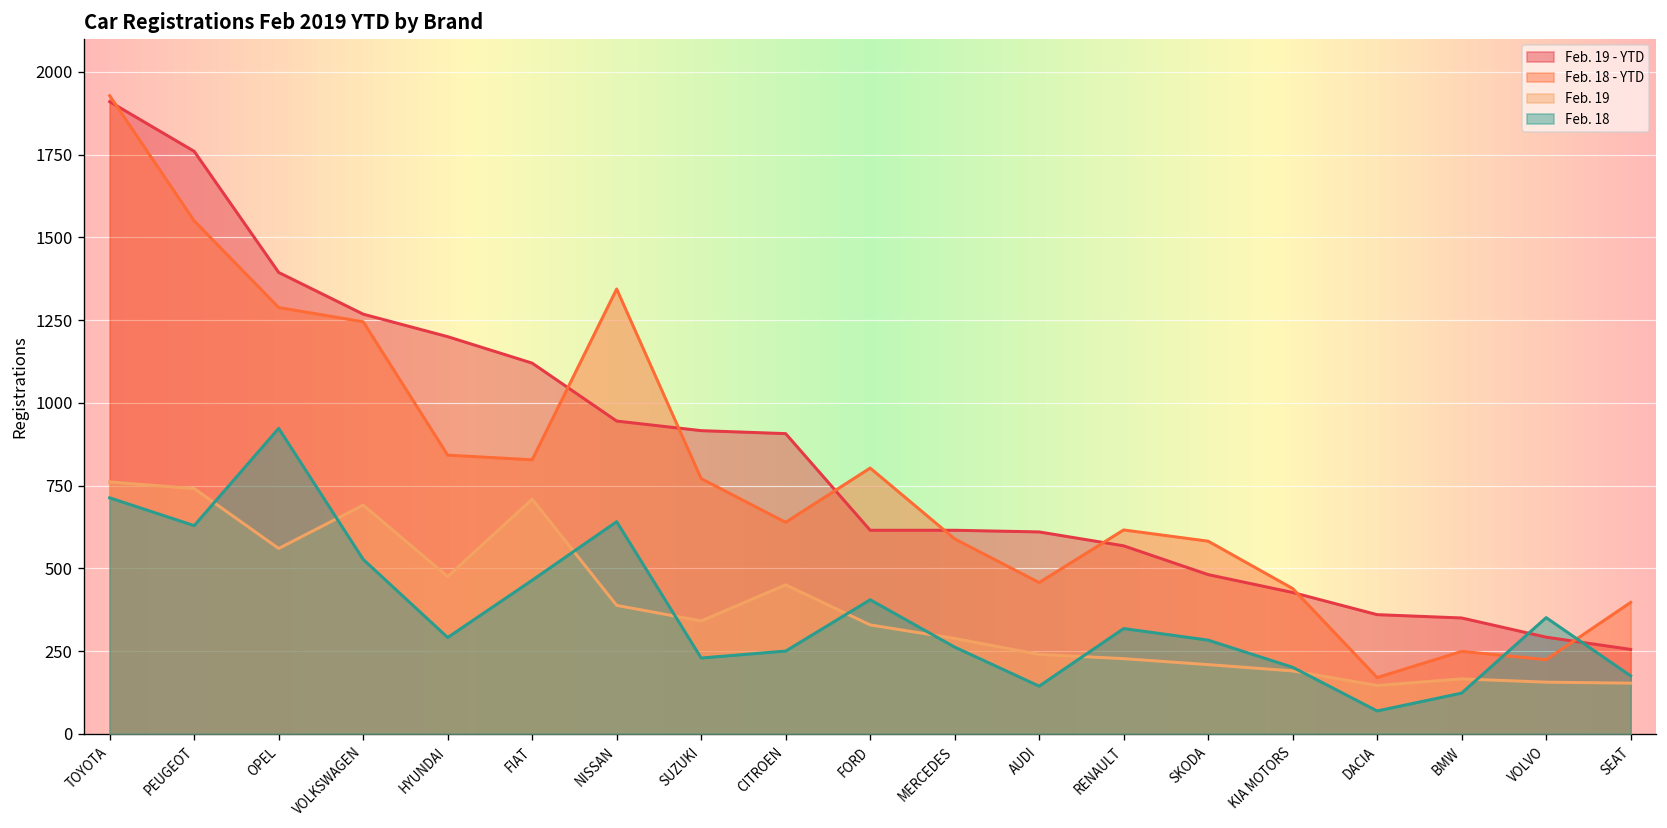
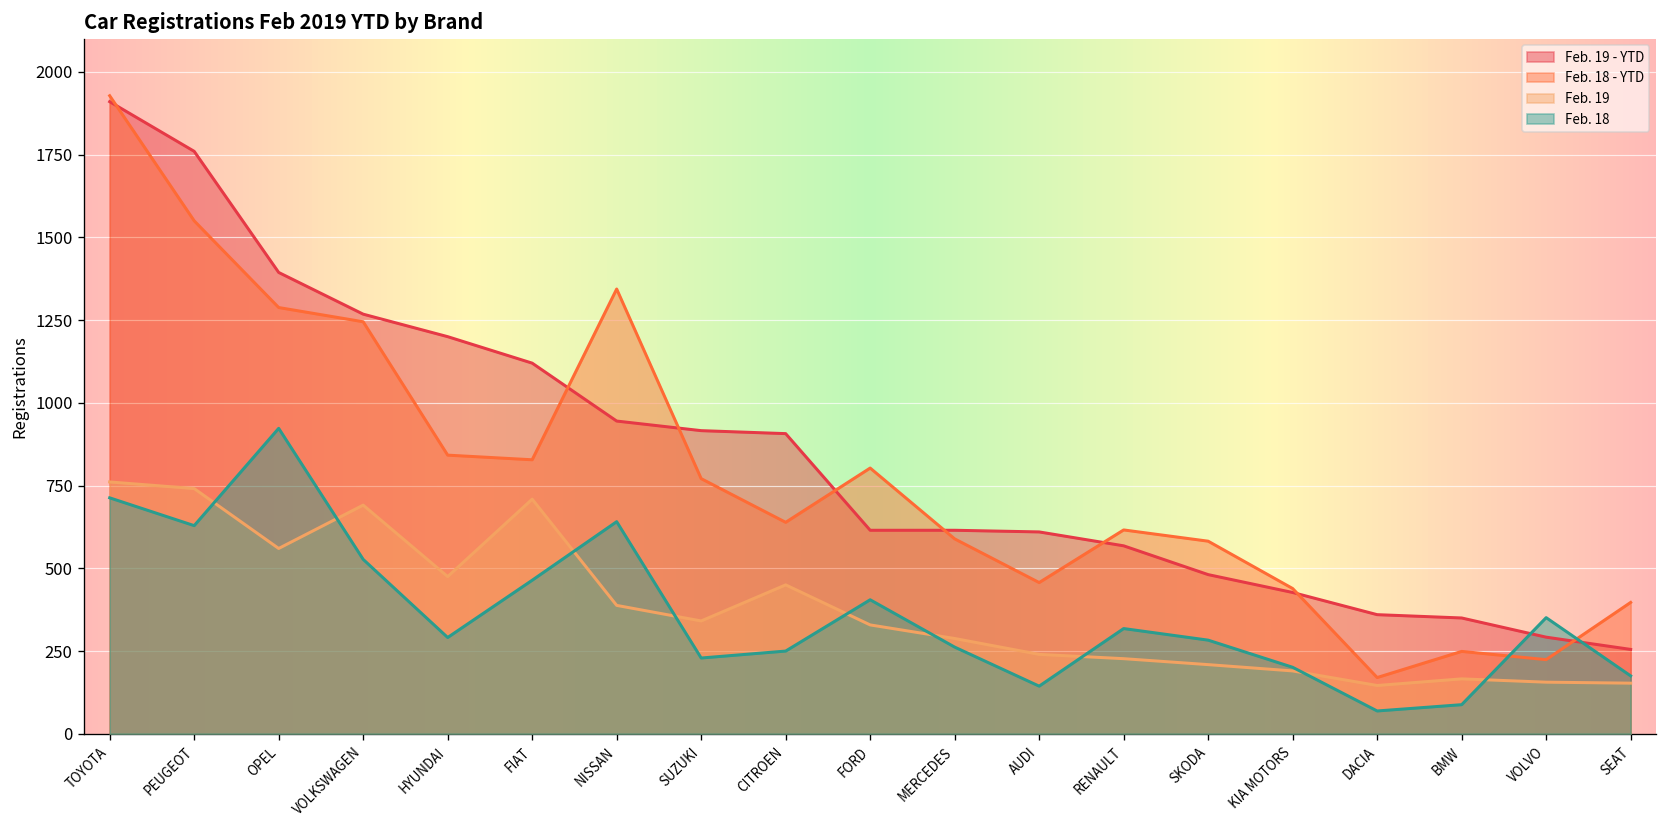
  {
    "Feb. 18": {
      "TOYOTA": 710,
      "PEUGEOT": 630,
      "OPEL": 920,
      "VOLKSWAGEN": 530,
      "HYUNDAI": 290,
      "FIAT": 460,
      "NISSAN": 640,
      "SUZUKI": 230,
      "CITROEN": 250,
      "FORD": 410,
      "MERCEDES": 260,
      "AUDI": 140,
      "RENAULT": 320,
      "SKODA": 280,
      "KIA MOTORS": 200,
      "DACIA": 70,
-     "BMW": 120,
+     "BMW": 90,
      "VOLVO": 350,
      "SEAT": 180
    }
  }
